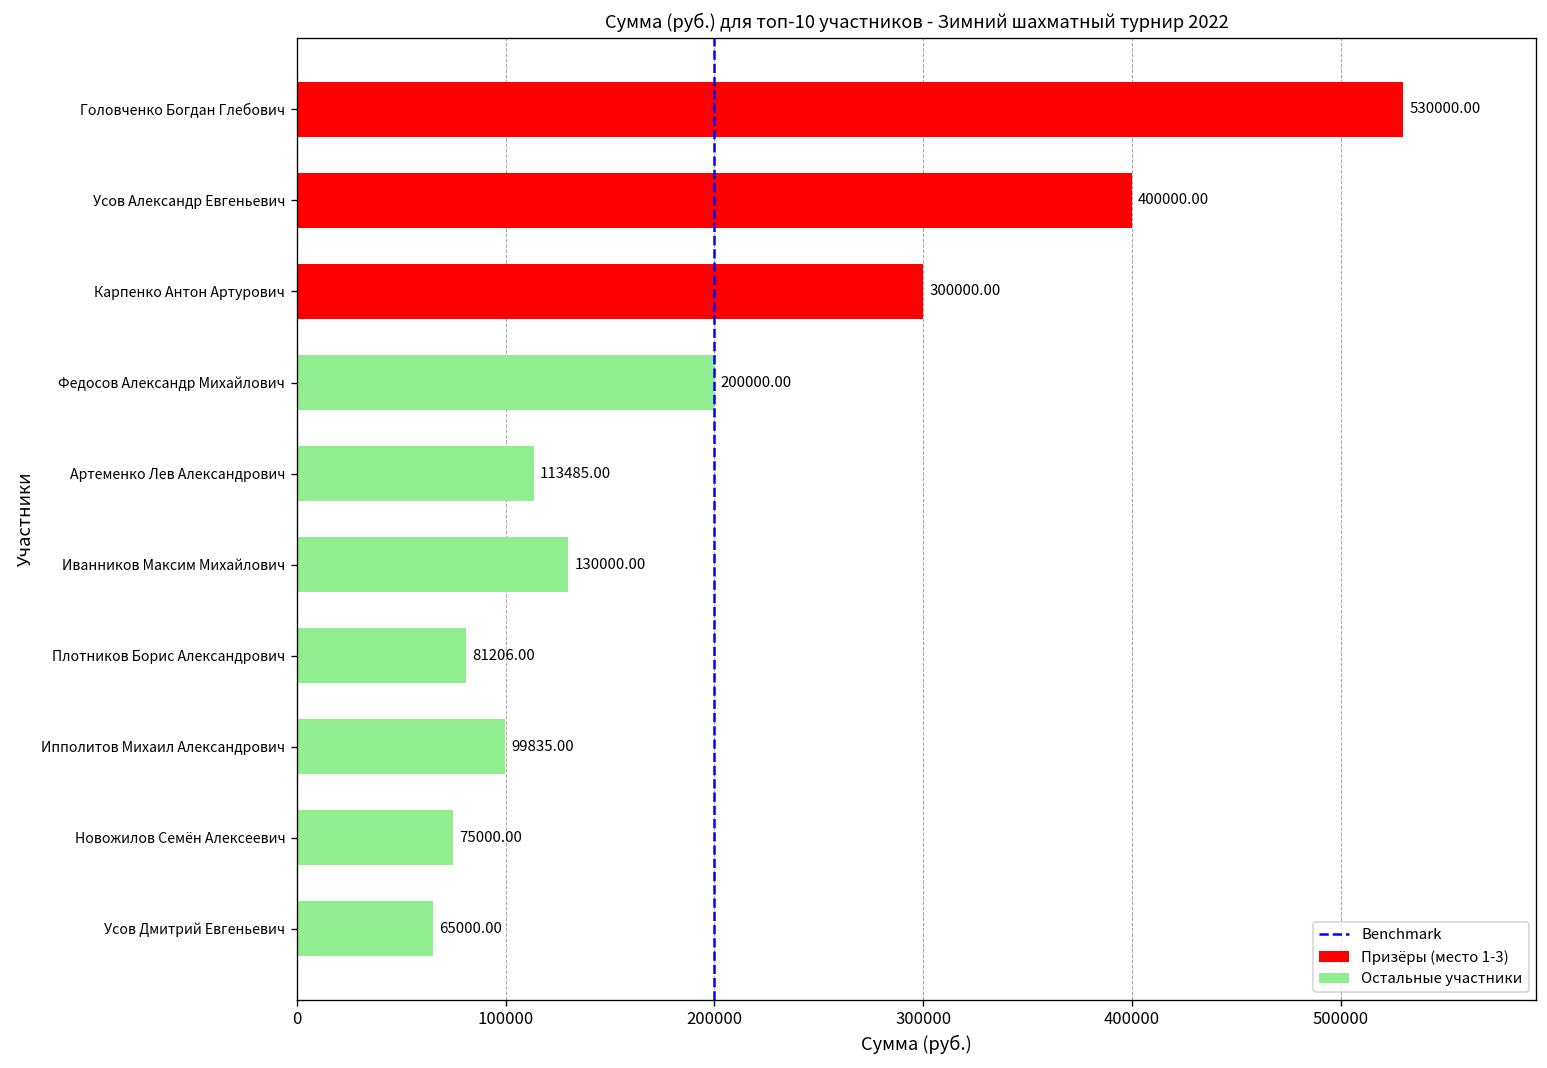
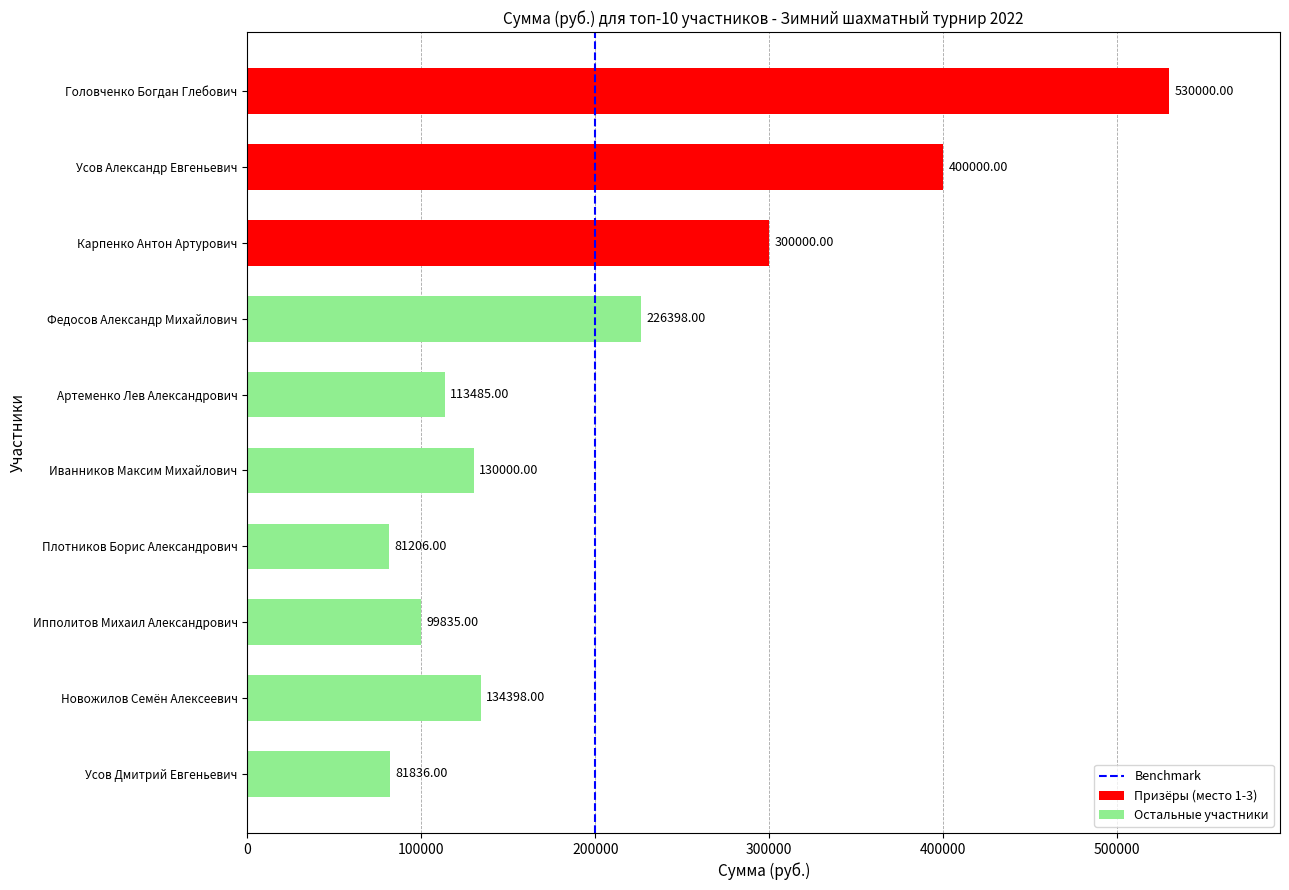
  {
    "Головченко Богдан Глебович": 530000.00,
    "Усов Александр Евгеньевич": 400000.00,
    "Карпенко Антон Артурович": 300000.00,
-   "Федосов Александр Михайлович": 200000.00,
+   "Федосов Александр Михайлович": 226398.00,
    "Артеменко Лев Александрович": 113485.00,
    "Иванников Максим Михайлович": 130000.00,
    "Плотников Борис Александрович": 81206.00,
    "Ипполитов Михаил Александрович": 99835.00,
-   "Новожилов Семён Алексеевич": 75000.00,
-   "Усов Дмитрий Евгеньевич": 65000.00
+   "Новожилов Семён Алексеевич": 134398.00,
+   "Усов Дмитрий Евгеньевич": 81836.00
  }
